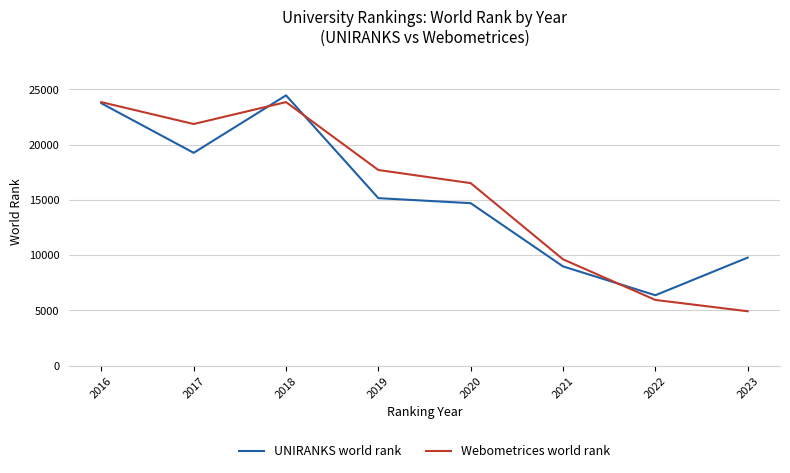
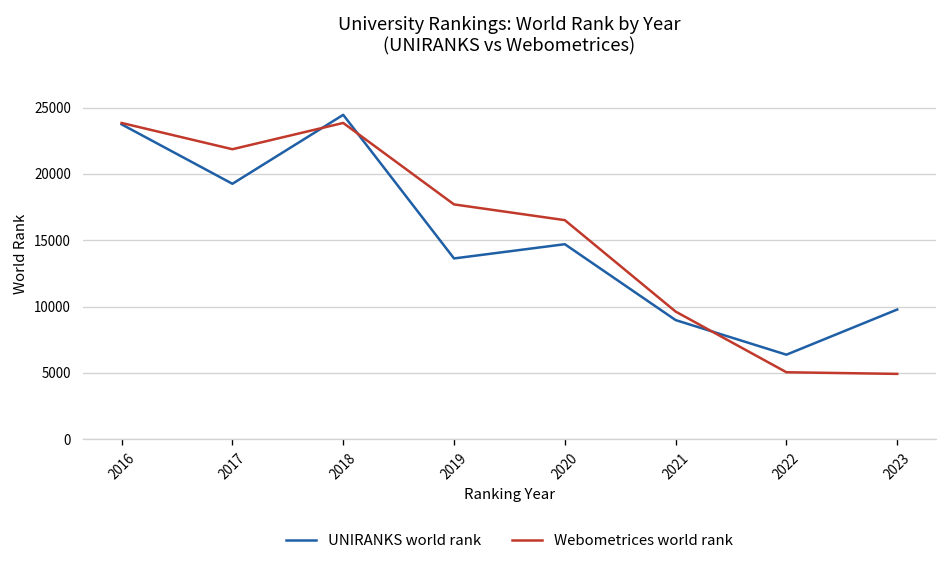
  {
    "UNIRANKS world rank": {
      "2017": 19300,
      "2018": 24400,
-     "2019": 15200,
+     "2019": 13600,
      "2020": 14700,
      "2021": 9000,
      "2022": 6400,
      "2023": 9800
    },
    "Webometrices world rank": {
      "2017": 21900,
      "2018": 23800,
      "2019": 17700,
      "2020": 16500,
      "2021": 9600,
-     "2022": 5900,
+     "2022": 5000,
      "2023": 4900
    }
  }
